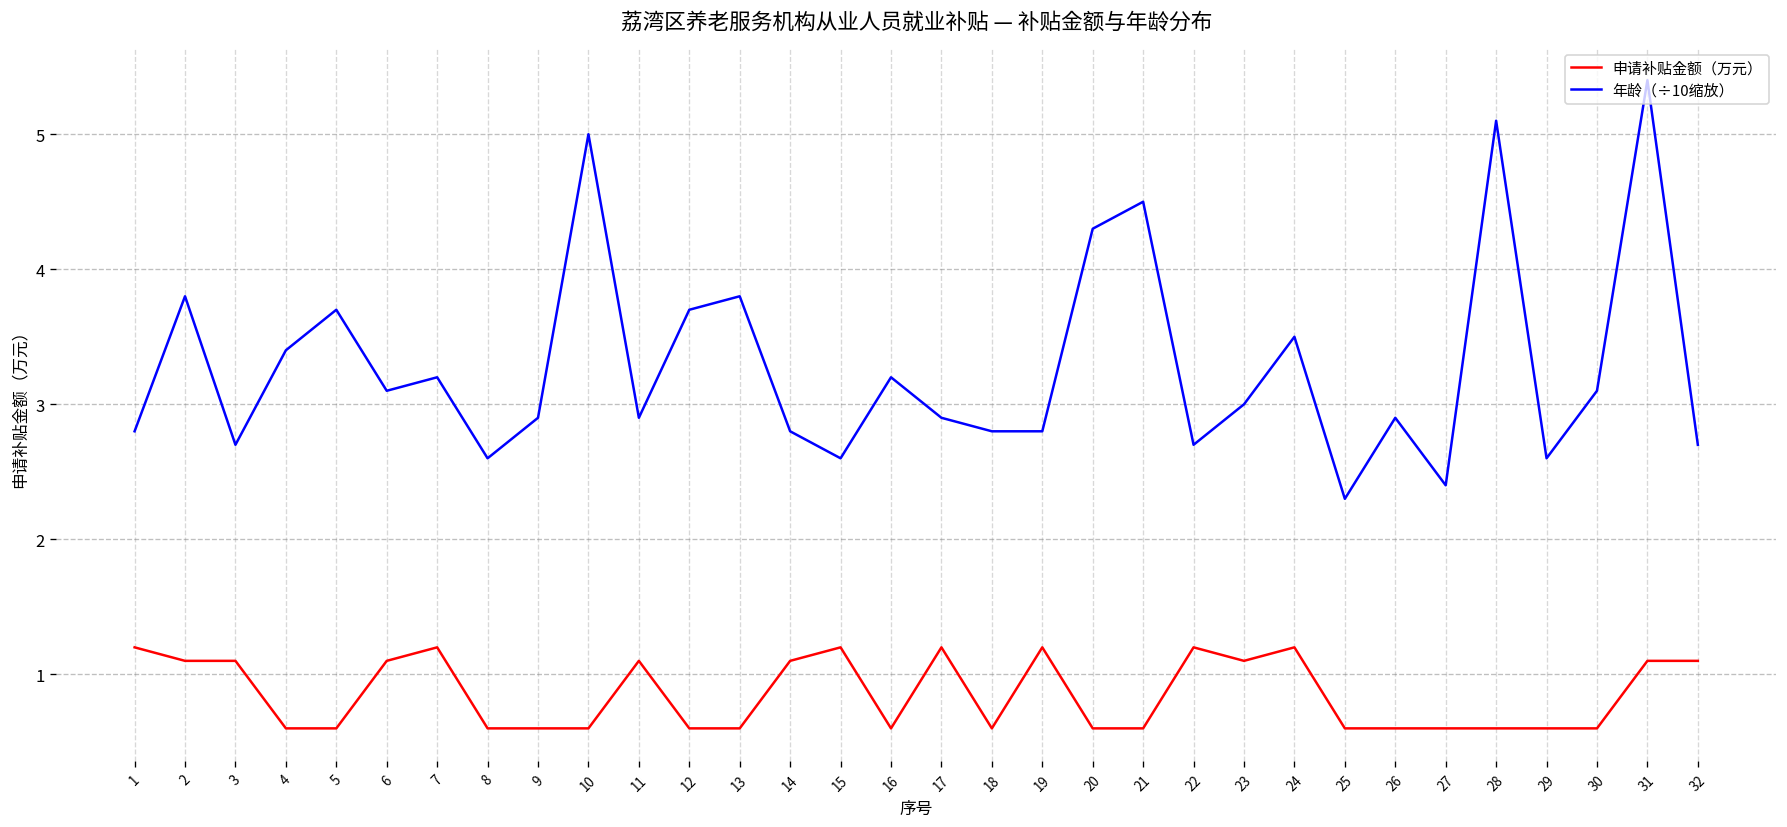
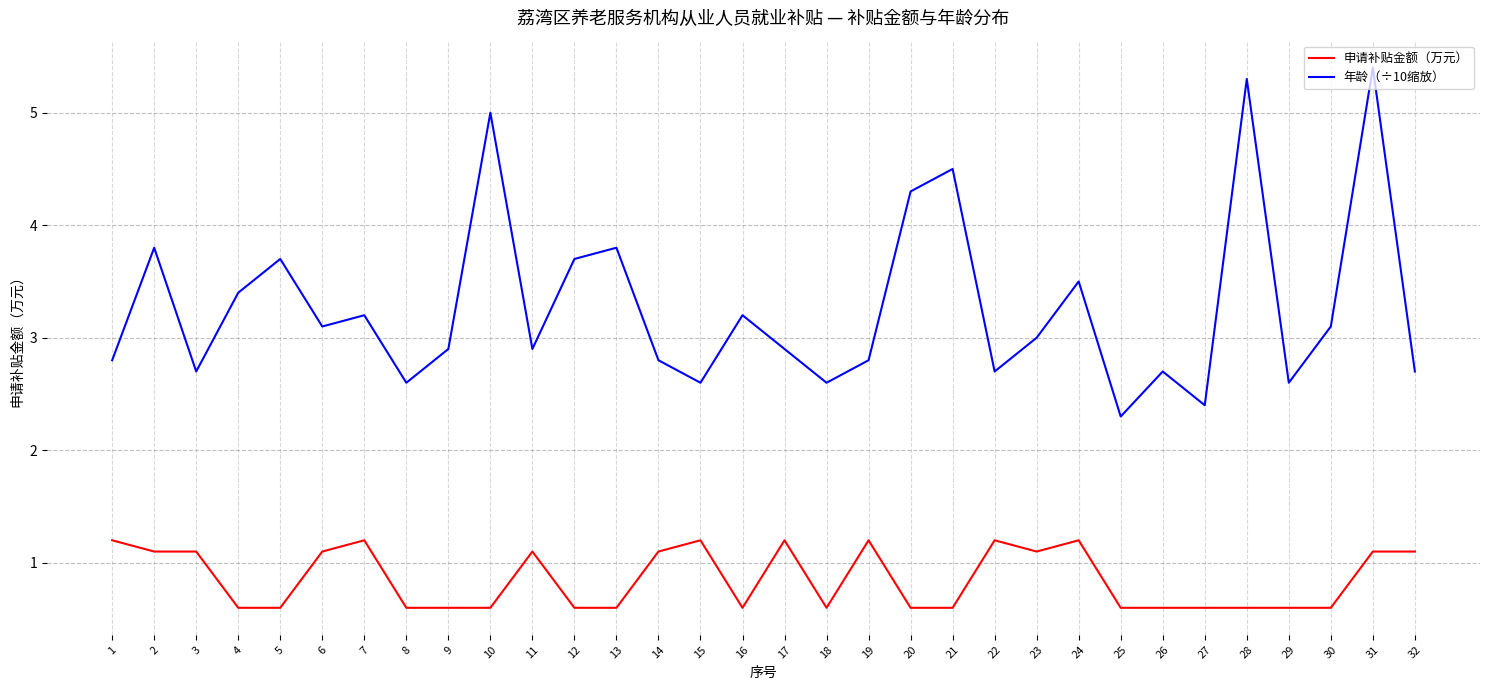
  {
    "申请补贴金额（万元）": {
      "1": 1.20,
      "2": 1.10,
      "3": 1.10,
      "4": 0.60,
      "5": 0.60,
      "6": 1.10,
      "7": 1.20,
      "8": 0.60,
      "9": 0.60,
      "10": 0.60,
      "11": 1.10,
      "12": 0.60,
      "13": 0.60,
      "14": 1.10,
      "15": 1.20,
      "16": 0.60,
      "17": 1.20,
      "18": 0.60,
      "19": 1.20,
      "20": 0.60,
      "21": 0.60,
      "22": 1.20,
      "23": 1.10,
      "24": 1.20,
      "25": 0.60,
      "26": 0.60,
      "27": 0.60,
      "28": 0.60,
      "29": 0.60,
      "30": 0.60,
      "31": 1.10,
      "32": 1.10
    },
    "年龄（÷10缩放）": {
      "1": 2.80,
      "2": 3.80,
      "3": 2.70,
      "4": 3.40,
      "5": 3.70,
      "6": 3.10,
      "7": 3.20,
      "8": 2.60,
      "9": 2.90,
      "10": 5.00,
      "11": 2.90,
      "12": 3.70,
      "13": 3.80,
      "14": 2.80,
      "15": 2.60,
      "16": 3.20,
      "17": 2.90,
-     "18": 2.80,
+     "18": 2.60,
      "19": 2.80,
      "20": 4.30,
      "21": 4.50,
      "22": 2.70,
      "23": 3.00,
      "24": 3.50,
      "25": 2.30,
-     "26": 2.90,
+     "26": 2.70,
      "27": 2.40,
-     "28": 5.10,
+     "28": 5.30,
      "29": 2.60,
      "30": 3.10,
      "32": 2.70
    }
  }
